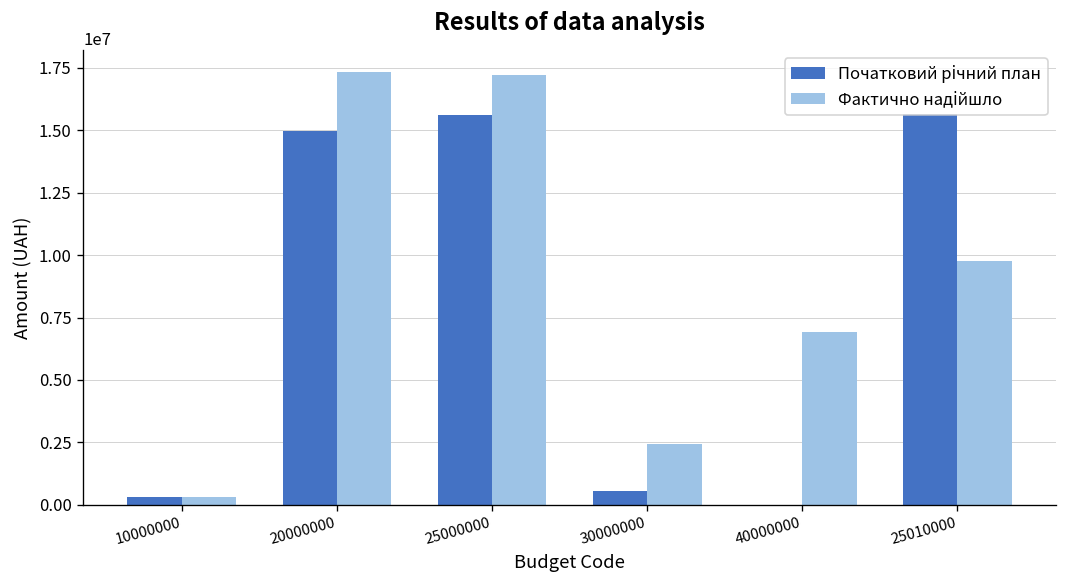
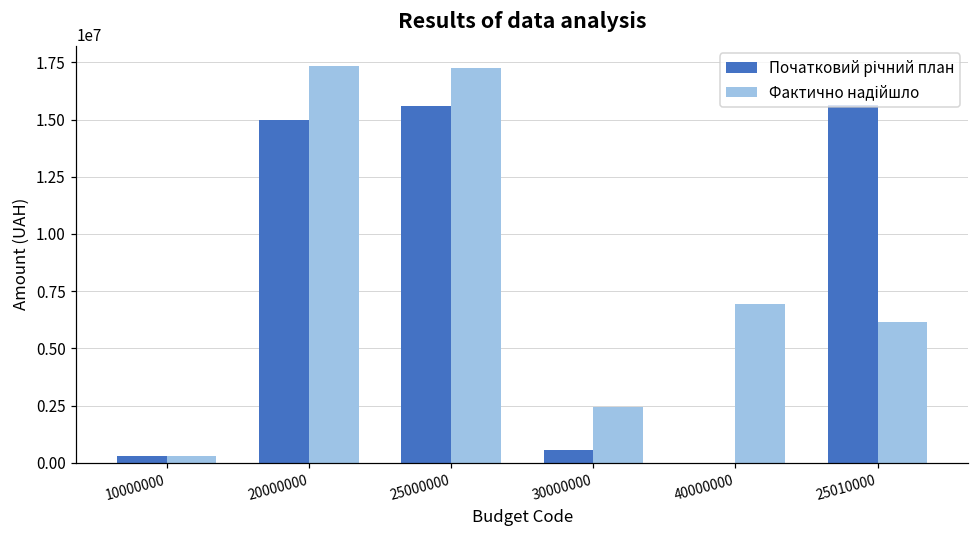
  {
    "Початковий річний план": {
      "10000000": 300000,
      "20000000": 15000000,
      "25000000": 15600000,
      "30000000": 600000,
      "40000000": 0
    },
    "Фактично надійшло": {
      "10000000": 300000,
      "20000000": 17400000,
      "25000000": 17200000,
      "30000000": 2400000,
      "40000000": 6900000,
-     "25010000": 9700000
+     "25010000": 6200000
    }
  }
